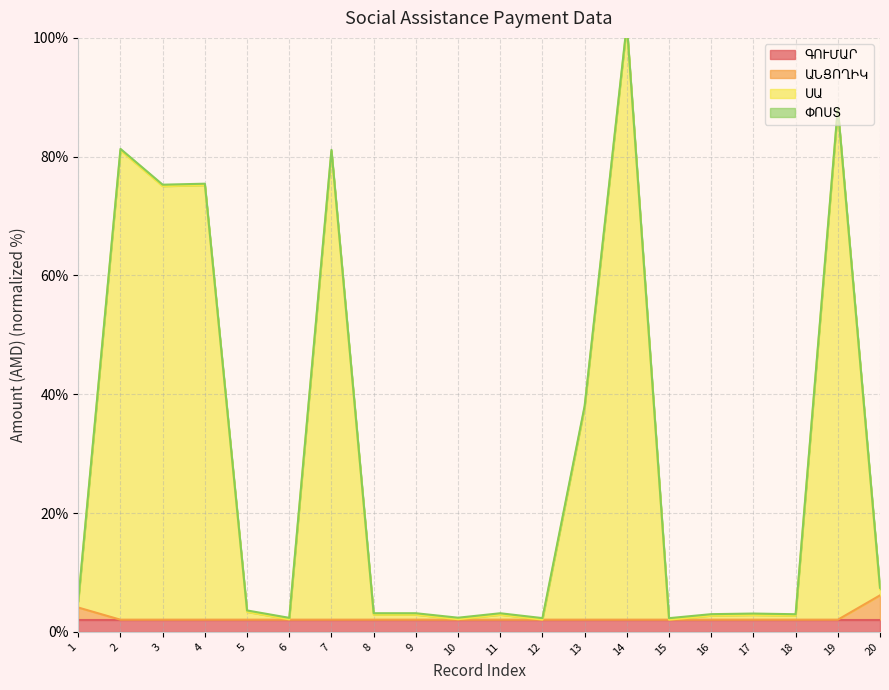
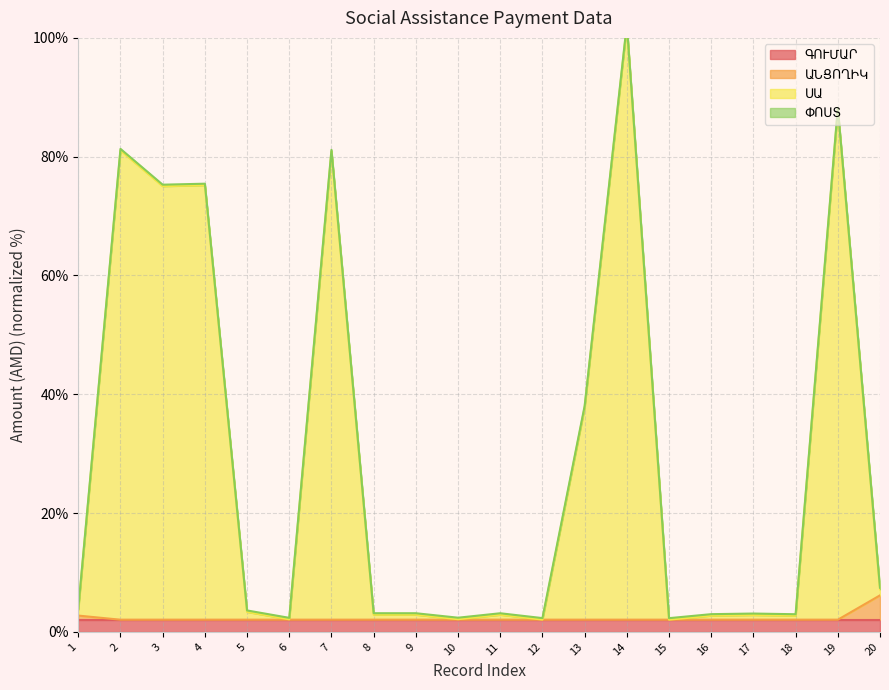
  {
    "ԳՈՒՄԱՐ": {
      "1": "2%",
      "20": "2%"
    },
    "ԱՆՑՈՂԻԿ": {
-     "1": "4%",
+     "1": "3%",
      "20": "6%"
    }
  }
